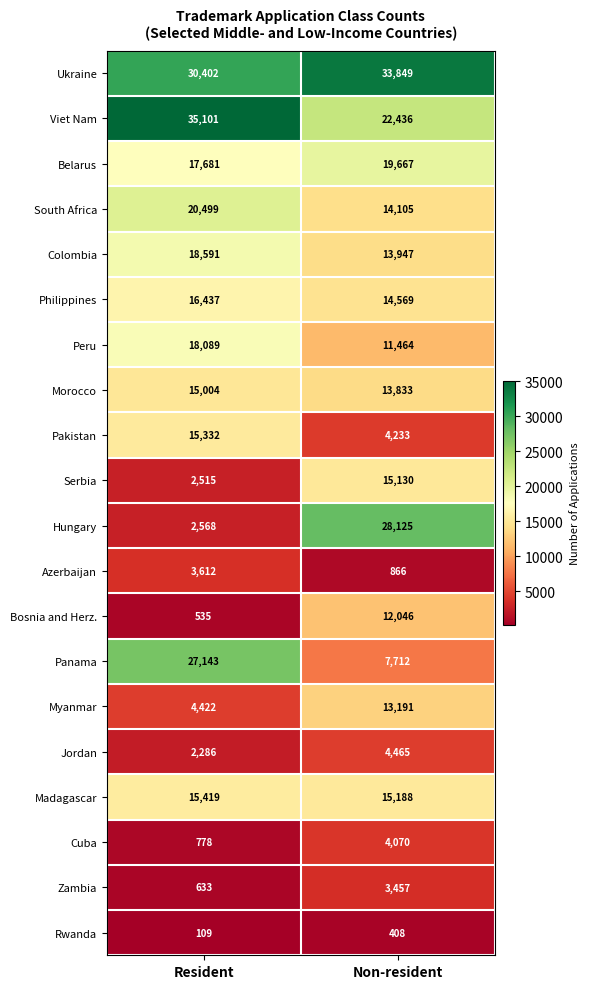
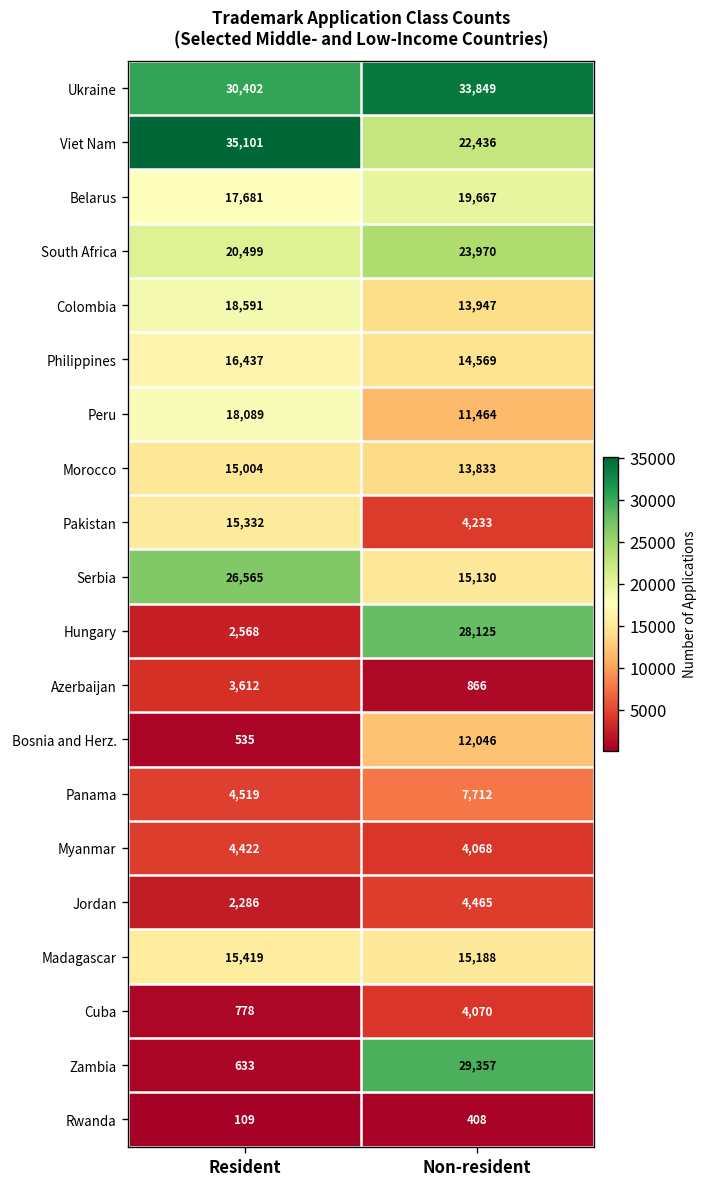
  {
    "Ukraine": {
      "Resident": "30,402",
      "Non-resident": "33,849"
    },
    "Viet Nam": {
      "Resident": "35,101",
      "Non-resident": "22,436"
    },
    "Belarus": {
      "Resident": "17,681",
      "Non-resident": "19,667"
    },
    "South Africa": {
      "Resident": "20,499",
-     "Non-resident": "14,105"
+     "Non-resident": "23,970"
    },
    "Colombia": {
      "Resident": "18,591",
      "Non-resident": "13,947"
    },
    "Philippines": {
      "Resident": "16,437",
      "Non-resident": "14,569"
    },
    "Peru": {
      "Resident": "18,089",
      "Non-resident": "11,464"
    },
    "Morocco": {
      "Resident": "15,004",
      "Non-resident": "13,833"
    },
    "Pakistan": {
      "Resident": "15,332",
      "Non-resident": "4,233"
    },
    "Serbia": {
-     "Resident": "2,515",
+     "Resident": "26,565",
      "Non-resident": "15,130"
    },
    "Hungary": {
      "Resident": "2,568",
      "Non-resident": "28,125"
    },
    "Azerbaijan": {
      "Resident": "3,612",
      "Non-resident": "866"
    },
    "Bosnia and Herz.": {
      "Resident": "535",
      "Non-resident": "12,046"
    },
    "Panama": {
-     "Resident": "27,143",
+     "Resident": "4,519",
      "Non-resident": "7,712"
    },
    "Myanmar": {
      "Resident": "4,422",
-     "Non-resident": "13,191"
+     "Non-resident": "4,068"
    },
    "Jordan": {
      "Resident": "2,286",
      "Non-resident": "4,465"
    },
    "Madagascar": {
      "Resident": "15,419",
      "Non-resident": "15,188"
    },
    "Cuba": {
      "Resident": "778",
      "Non-resident": "4,070"
    },
    "Zambia": {
      "Resident": "633",
-     "Non-resident": "3,457"
+     "Non-resident": "29,357"
    },
    "Rwanda": {
      "Resident": "109",
      "Non-resident": "408"
    }
  }
